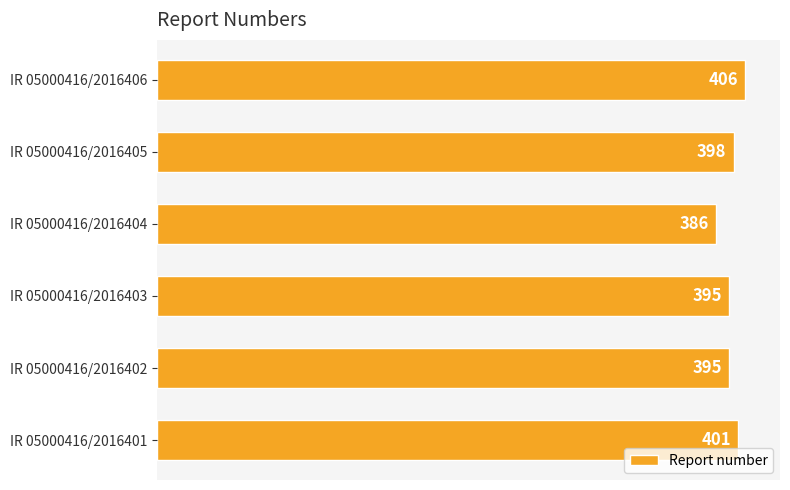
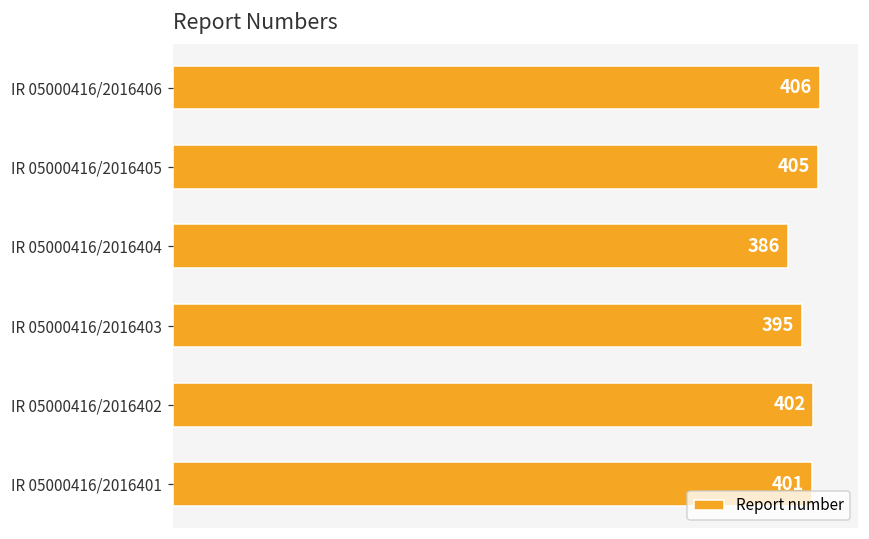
  {
    "IR 05000416/2016406": 406,
-   "IR 05000416/2016405": 398,
+   "IR 05000416/2016405": 405,
    "IR 05000416/2016404": 386,
    "IR 05000416/2016403": 395,
-   "IR 05000416/2016402": 395
+   "IR 05000416/2016402": 402
  }
